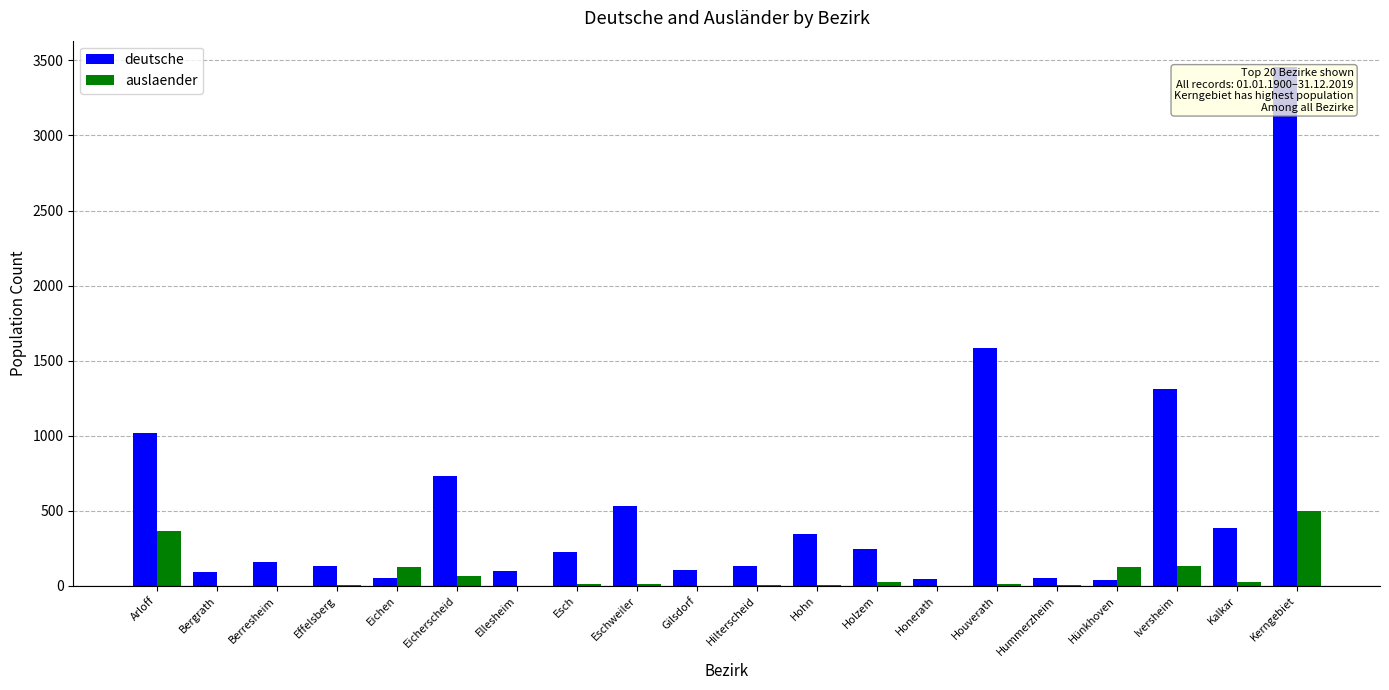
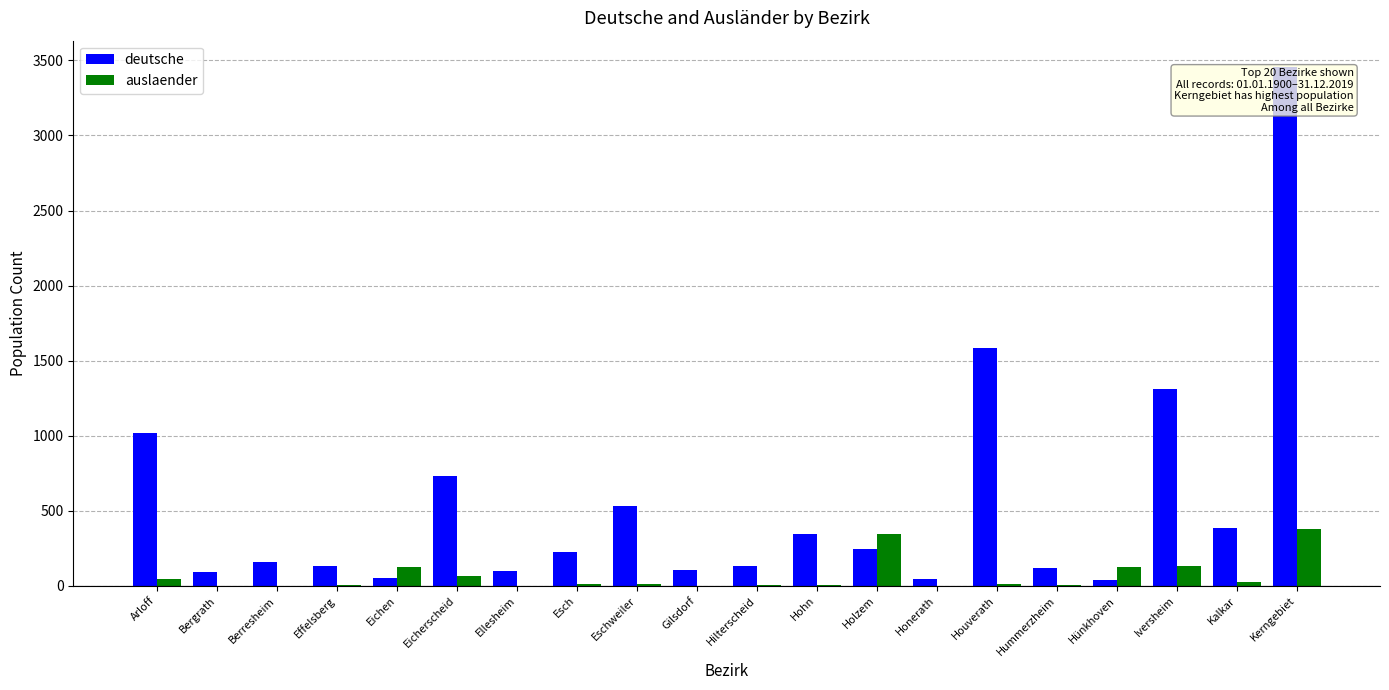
  {
    "deutsche": {
      "Arloff": 1020,
      "Bergrath": 90,
      "Berresheim": 160,
      "Effelsberg": 140,
      "Eichen": 60,
      "Eicherscheid": 730,
      "Ellesheim": 100,
      "Esch": 230,
      "Eschweiler": 530,
      "Gilsdorf": 110,
      "Hilterscheid": 130,
      "Hohn": 340,
      "Holzem": 250,
      "Honerath": 50,
      "Houverath": 1590,
-     "Hummerzheim": 50,
+     "Hummerzheim": 120,
      "Hünkhoven": 40,
      "Iversheim": 1310,
      "Kalkar": 390
    },
    "auslaender": {
-     "Arloff": 370,
+     "Arloff": 50,
      "Berresheim": 0,
      "Eichen": 130,
      "Eicherscheid": 70,
      "Ellesheim": 0,
-     "Holzem": 20,
+     "Holzem": 350,
      "Hünkhoven": 120,
      "Iversheim": 130,
      "Kalkar": 20,
-     "Kerngebiet": 500
+     "Kerngebiet": 380
    }
  }
